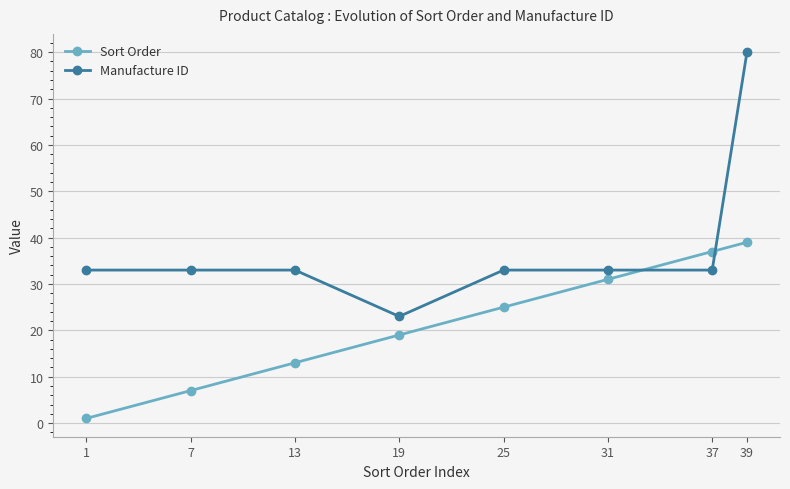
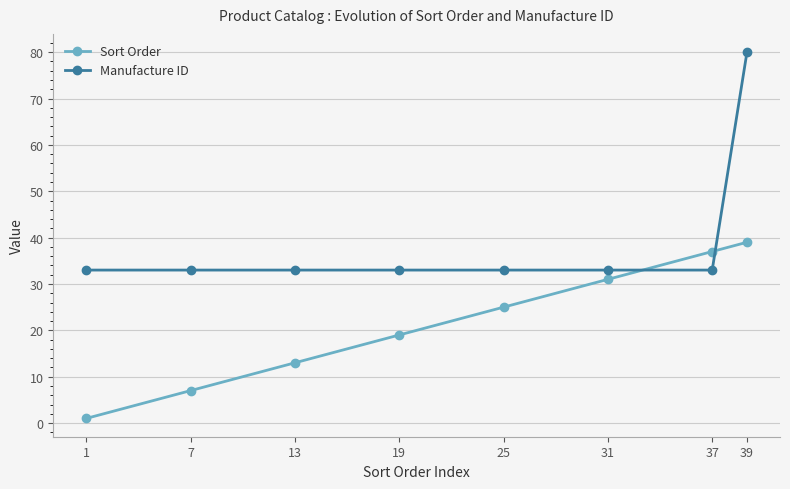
  {
    "Sort Order": {
      "1": 1,
      "7": 7,
      "13": 13,
      "19": 19,
      "25": 25,
      "31": 31,
      "37": 37,
      "39": 39
    },
    "Manufacture ID": {
      "1": 33,
      "7": 33,
      "13": 33,
-     "19": 23,
+     "19": 33,
      "25": 33,
      "31": 33,
      "37": 33,
      "39": 80
    }
  }
